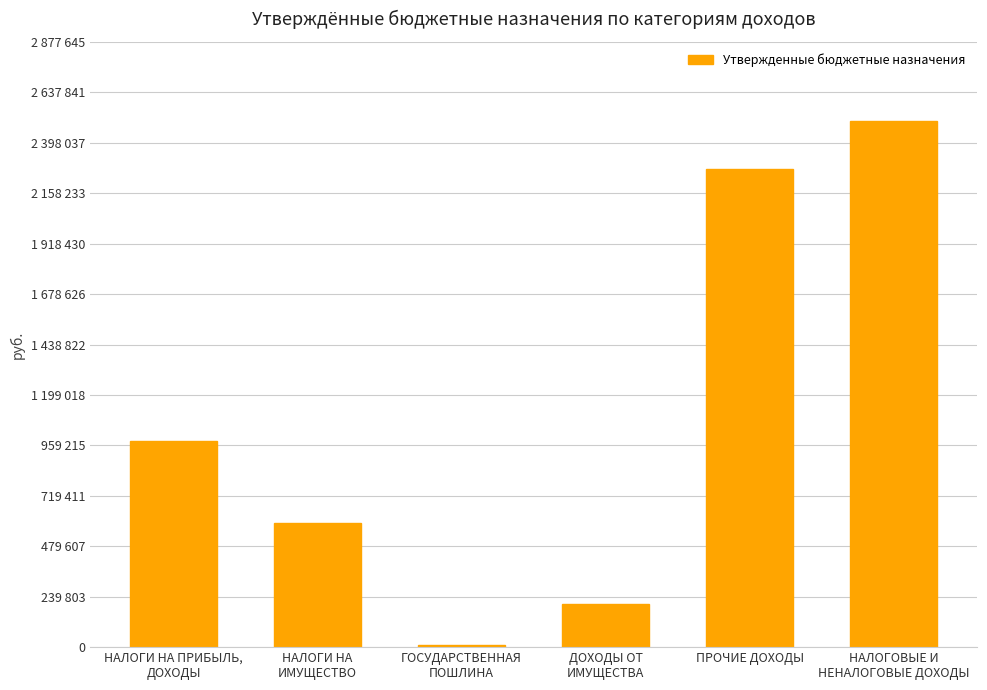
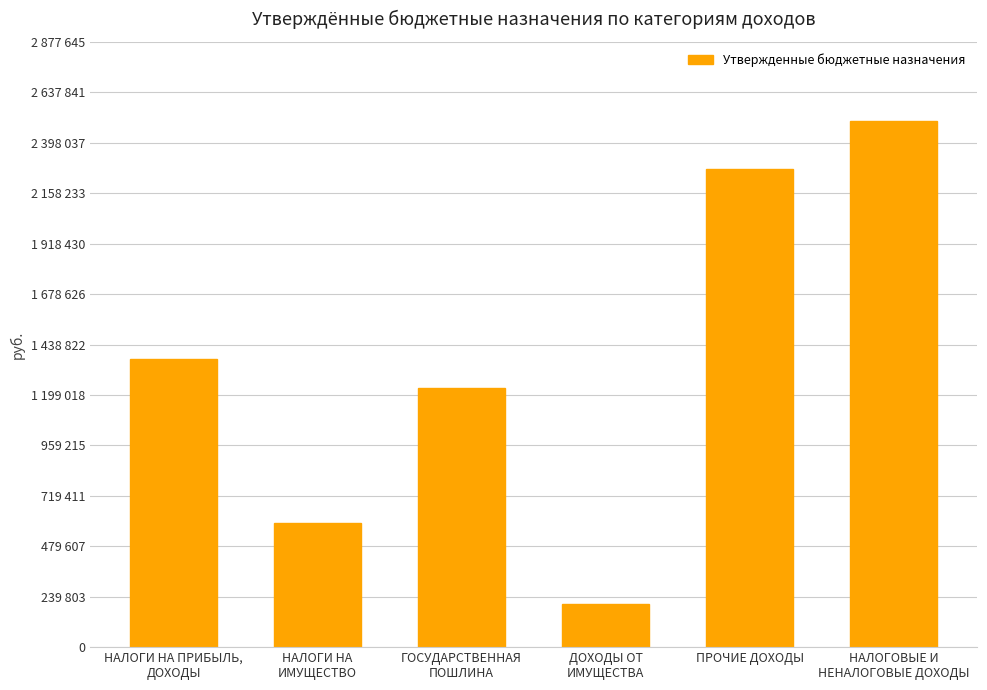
  {
-   "НАЛОГИ НА ПРИБЫЛЬ, ДОХОДЫ": 980000,
+   "НАЛОГИ НА ПРИБЫЛЬ, ДОХОДЫ": 1370000,
    "НАЛОГИ НА ИМУЩЕСТВО": 590000,
-   "ГОСУДАРСТВЕННАЯ ПОШЛИНА": 10000,
+   "ГОСУДАРСТВЕННАЯ ПОШЛИНА": 1230000,
    "ДОХОДЫ ОТ ИМУЩЕСТВА": 210000,
    "ПРОЧИЕ ДОХОДЫ": 2270000,
    "НАЛОГОВЫЕ И НЕНАЛОГОВЫЕ ДОХОДЫ": 2500000
  }
